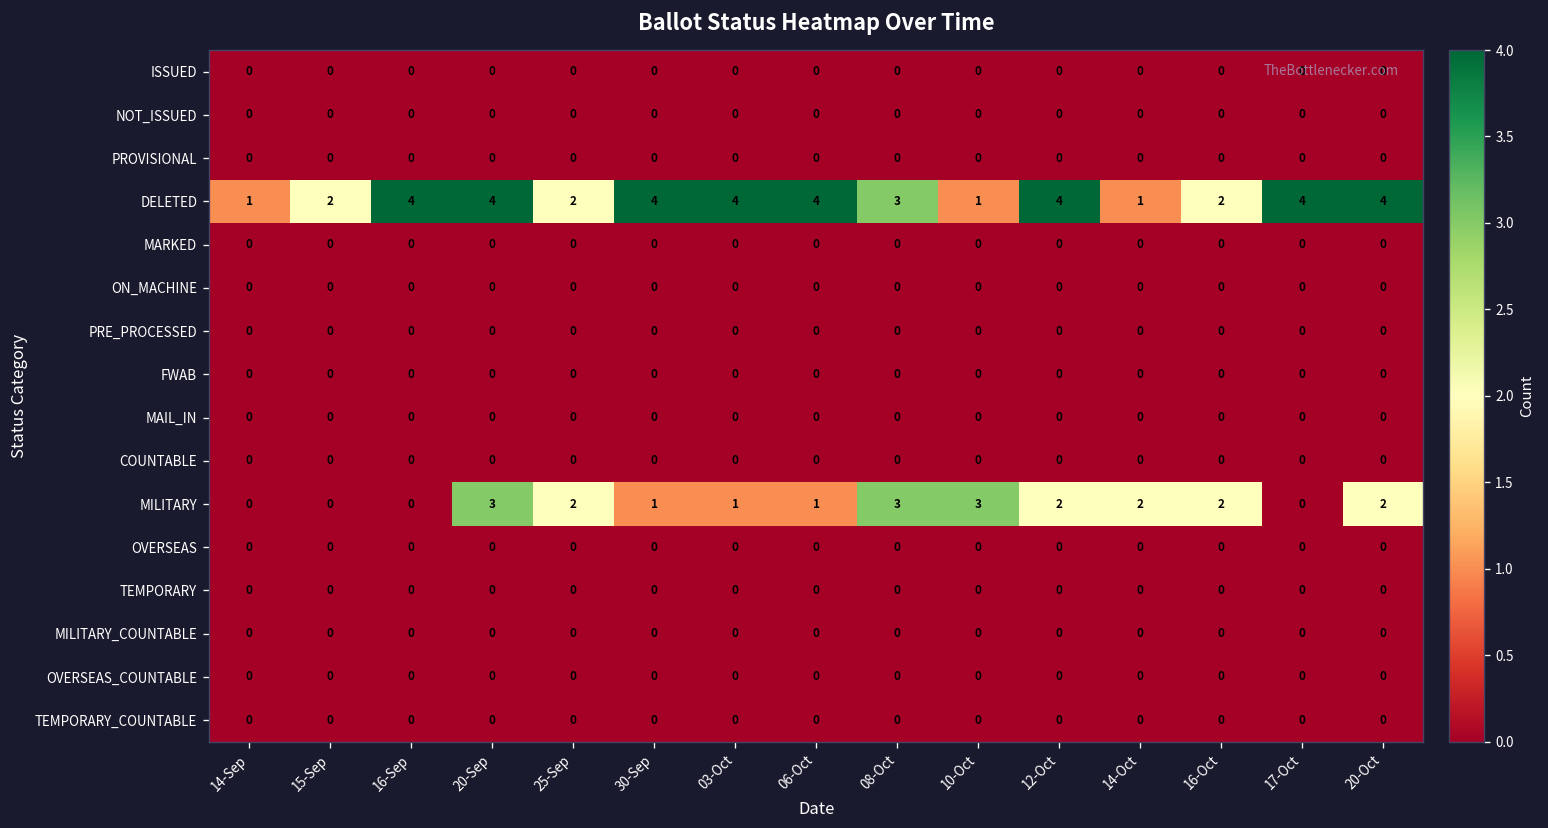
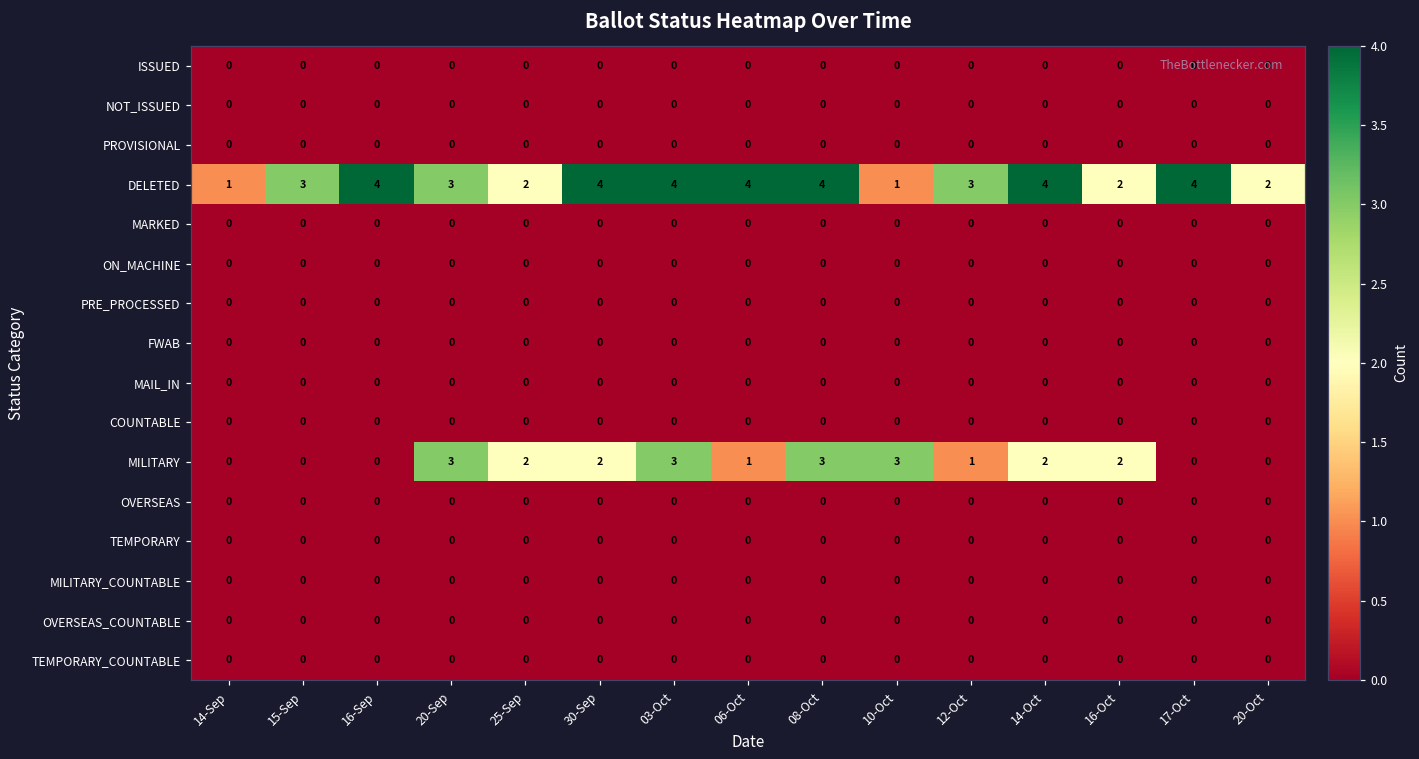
  {
    "DELETED": {
      "14-Sep": 1,
-     "15-Sep": 2,
+     "15-Sep": 3,
      "16-Sep": 4,
-     "20-Sep": 4,
+     "20-Sep": 3,
      "25-Sep": 2,
      "30-Sep": 4,
      "03-Oct": 4,
      "06-Oct": 4,
-     "08-Oct": 3,
+     "08-Oct": 4,
      "10-Oct": 1,
-     "12-Oct": 4,
-     "14-Oct": 1,
+     "12-Oct": 3,
+     "14-Oct": 4,
      "16-Oct": 2,
      "17-Oct": 4,
-     "20-Oct": 4
+     "20-Oct": 2
    },
    "MILITARY": {
      "14-Sep": 0,
      "15-Sep": 0,
      "16-Sep": 0,
      "20-Sep": 3,
      "25-Sep": 2,
-     "30-Sep": 1,
-     "03-Oct": 1,
+     "30-Sep": 2,
+     "03-Oct": 3,
      "06-Oct": 1,
      "08-Oct": 3,
      "10-Oct": 3,
-     "12-Oct": 2,
+     "12-Oct": 1,
      "14-Oct": 2,
      "16-Oct": 2,
      "17-Oct": 0,
-     "20-Oct": 2
+     "20-Oct": 0
    }
  }
